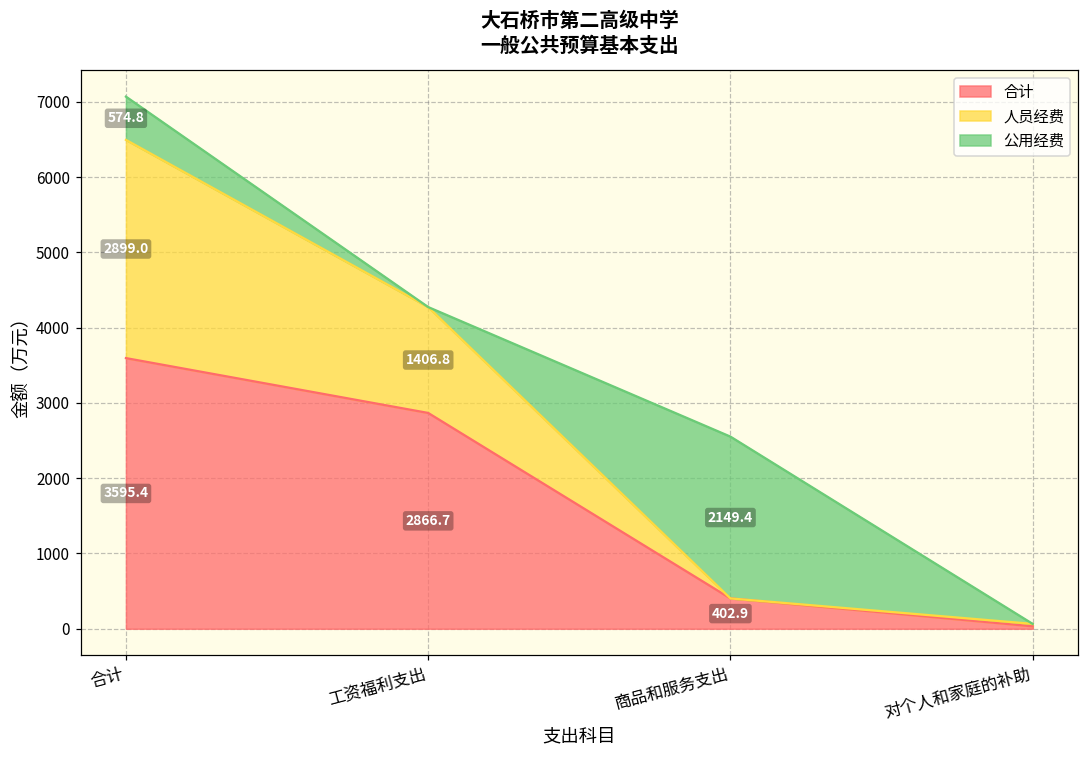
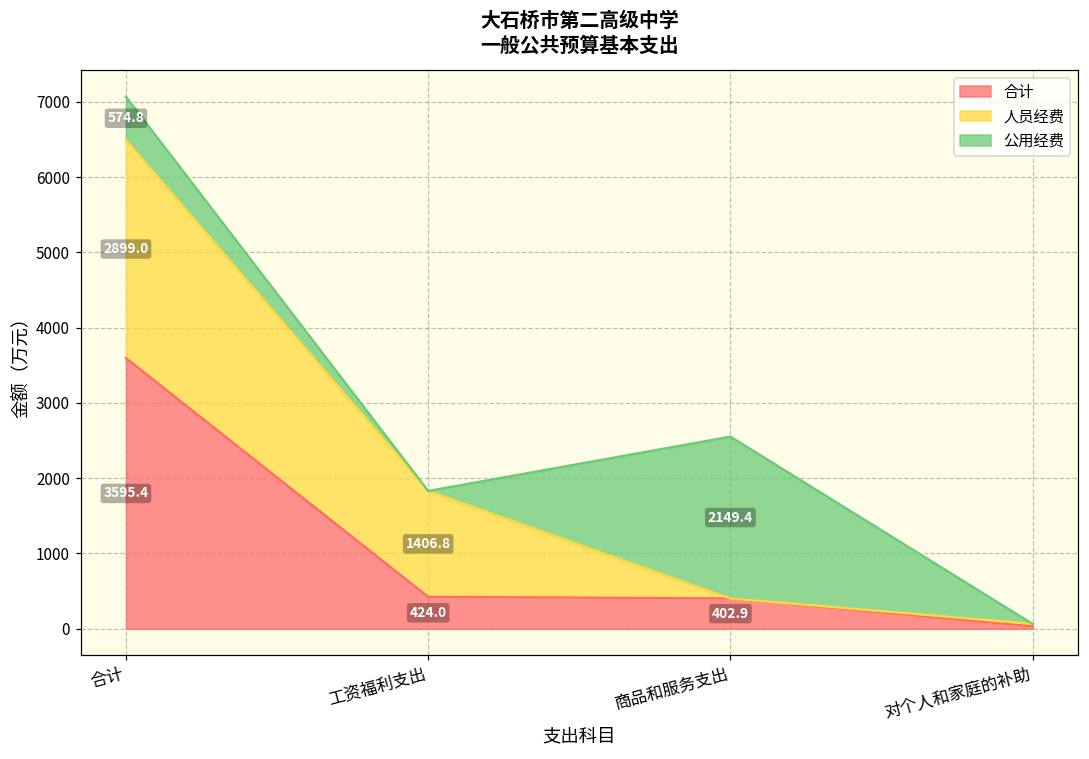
  {
    "合计": {
-     "工资福利支出": 2866.7
+     "工资福利支出": 424.0
    },
    "公用经费": {
      "商品和服务支出": 2100
    }
  }
